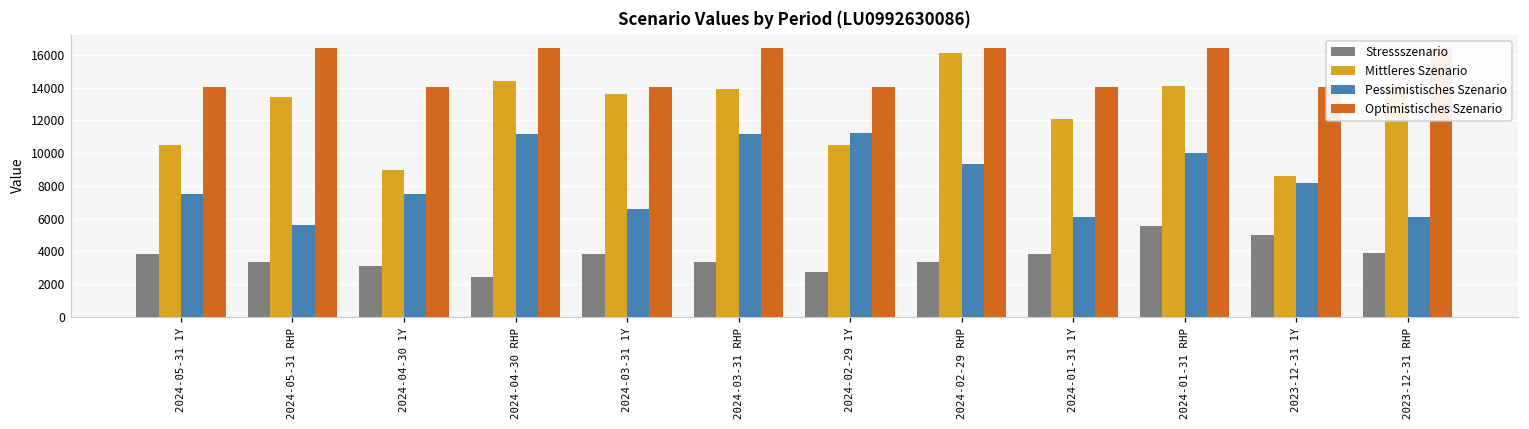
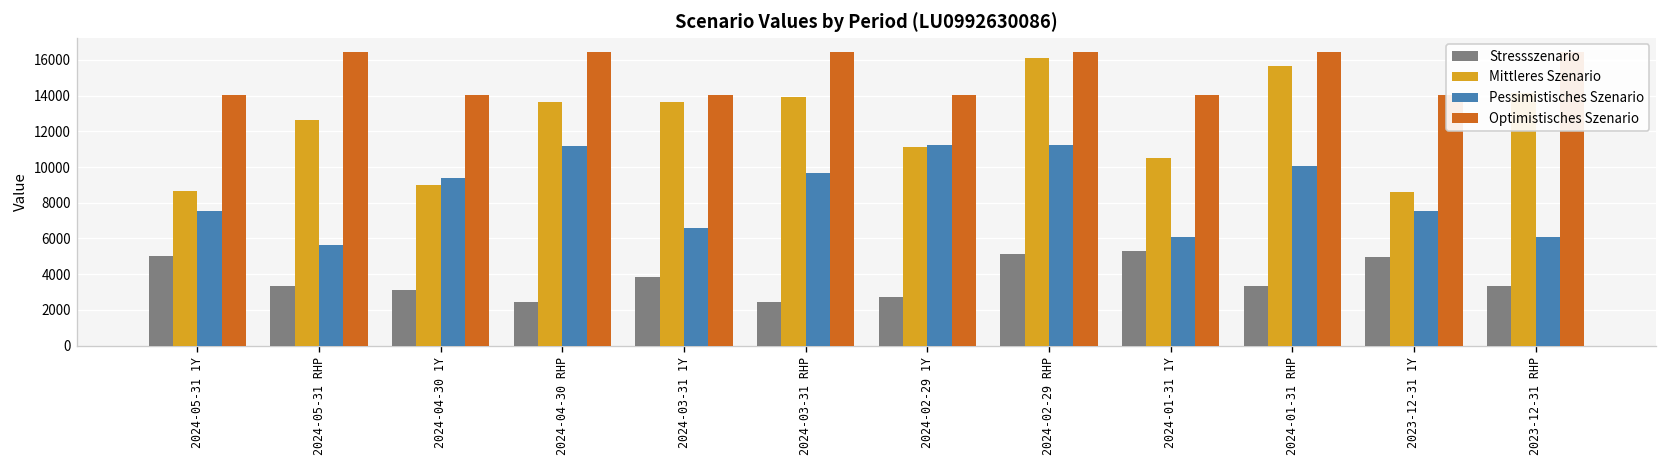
  {
    "Stressszenario": {
-     "2024-05-31 1Y": 3800,
+     "2024-05-31 1Y": 5000,
      "2024-05-31 RHP": 3300,
      "2024-04-30 1Y": 3100,
      "2024-04-30 RHP": 2500,
      "2024-03-31 1Y": 3800,
-     "2024-03-31 RHP": 3300,
+     "2024-03-31 RHP": 2400,
      "2024-02-29 1Y": 2700,
-     "2024-02-29 RHP": 3300,
-     "2024-01-31 1Y": 3800,
-     "2024-01-31 RHP": 5600,
+     "2024-02-29 RHP": 5200,
+     "2024-01-31 1Y": 5300,
+     "2024-01-31 RHP": 3300,
      "2023-12-31 1Y": 5000,
-     "2023-12-31 RHP": 3900
+     "2023-12-31 RHP": 3300
    },
    "Mittleres Szenario": {
-     "2024-05-31 1Y": 10500,
-     "2024-05-31 RHP": 13400,
+     "2024-05-31 1Y": 8700,
+     "2024-05-31 RHP": 12600,
      "2024-04-30 1Y": 9000,
-     "2024-04-30 RHP": 14400,
+     "2024-04-30 RHP": 13700,
      "2024-03-31 1Y": 13600,
      "2024-03-31 RHP": 13900,
-     "2024-02-29 1Y": 10500,
+     "2024-02-29 1Y": 11100,
      "2024-02-29 RHP": 16100,
-     "2024-01-31 1Y": 12100,
-     "2024-01-31 RHP": 14100,
+     "2024-01-31 1Y": 10500,
+     "2024-01-31 RHP": 15700,
      "2023-12-31 1Y": 8600
    },
    "Pessimistisches Szenario": {
      "2024-05-31 1Y": 7500,
      "2024-05-31 RHP": 5600,
-     "2024-04-30 1Y": 7500,
+     "2024-04-30 1Y": 9400,
      "2024-04-30 RHP": 11200,
      "2024-03-31 1Y": 6600,
-     "2024-03-31 RHP": 11200,
+     "2024-03-31 RHP": 9700,
      "2024-02-29 1Y": 11200,
-     "2024-02-29 RHP": 9300,
+     "2024-02-29 RHP": 11200,
      "2024-01-31 1Y": 6100,
      "2024-01-31 RHP": 10000,
-     "2023-12-31 1Y": 8100,
+     "2023-12-31 1Y": 7500,
      "2023-12-31 RHP": 6100
    },
    "Optimistisches Szenario": {
      "2024-05-31 1Y": 14000,
      "2024-05-31 RHP": 16400,
      "2024-04-30 1Y": 14000,
      "2024-04-30 RHP": 16400,
      "2024-03-31 1Y": 14000,
      "2024-03-31 RHP": 16400,
      "2024-02-29 1Y": 14000,
      "2024-02-29 RHP": 16400,
      "2024-01-31 1Y": 14000,
      "2024-01-31 RHP": 16400
    }
  }
